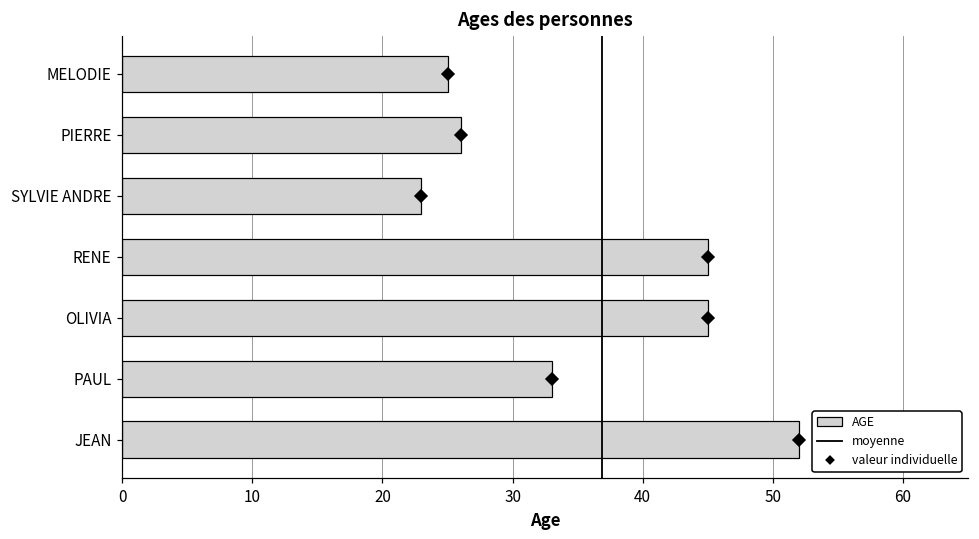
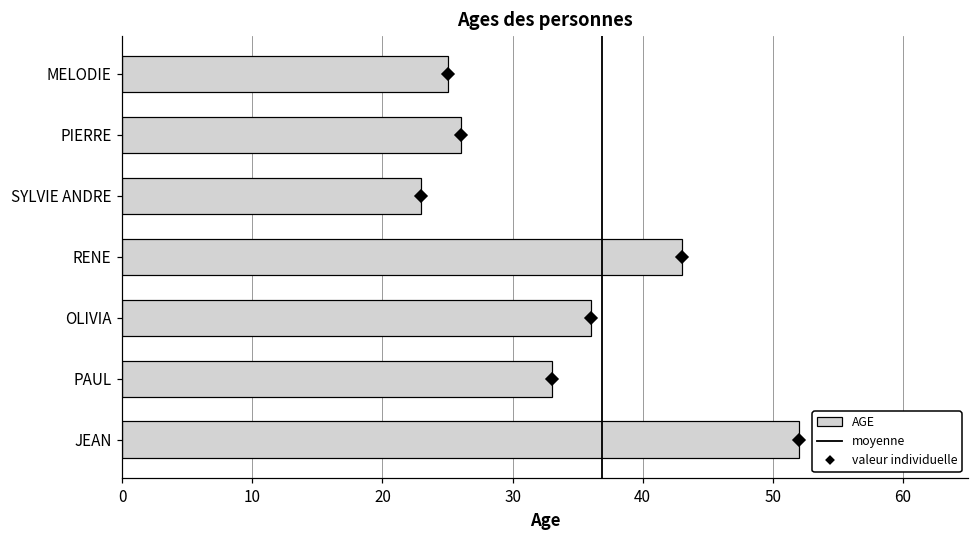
  {
    "AGE": {
      "MELODIE": 25,
      "PIERRE": 26,
      "SYLVIE ANDRE": 23,
-     "RENE": 45,
-     "OLIVIA": 45,
+     "RENE": 43,
+     "OLIVIA": 36,
      "PAUL": 33,
      "JEAN": 52
    }
  }
